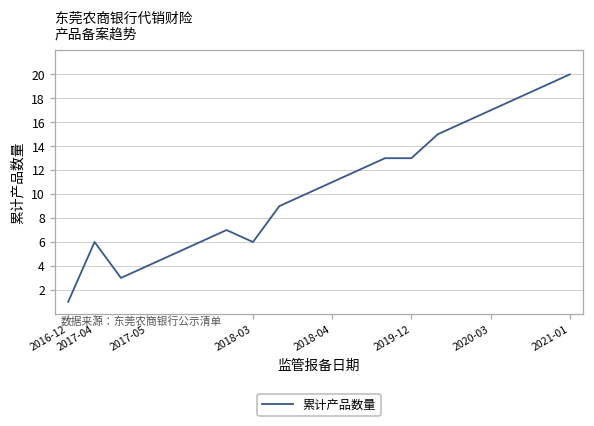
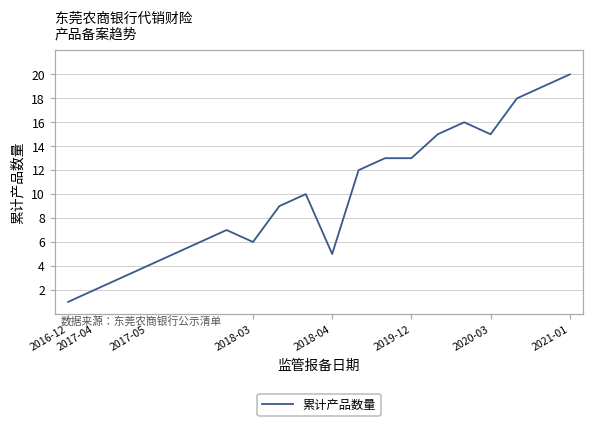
  {
    "2016-12": 1,
-   "2017-04": 6,
+   "2017-04": 2,
    "2017-05": 4,
    "2018-03": 6,
-   "2018-04": 11,
+   "2018-04": 5,
    "2019-12": 13,
-   "2020-03": 17,
+   "2020-03": 15,
    "2021-01": 20
  }
